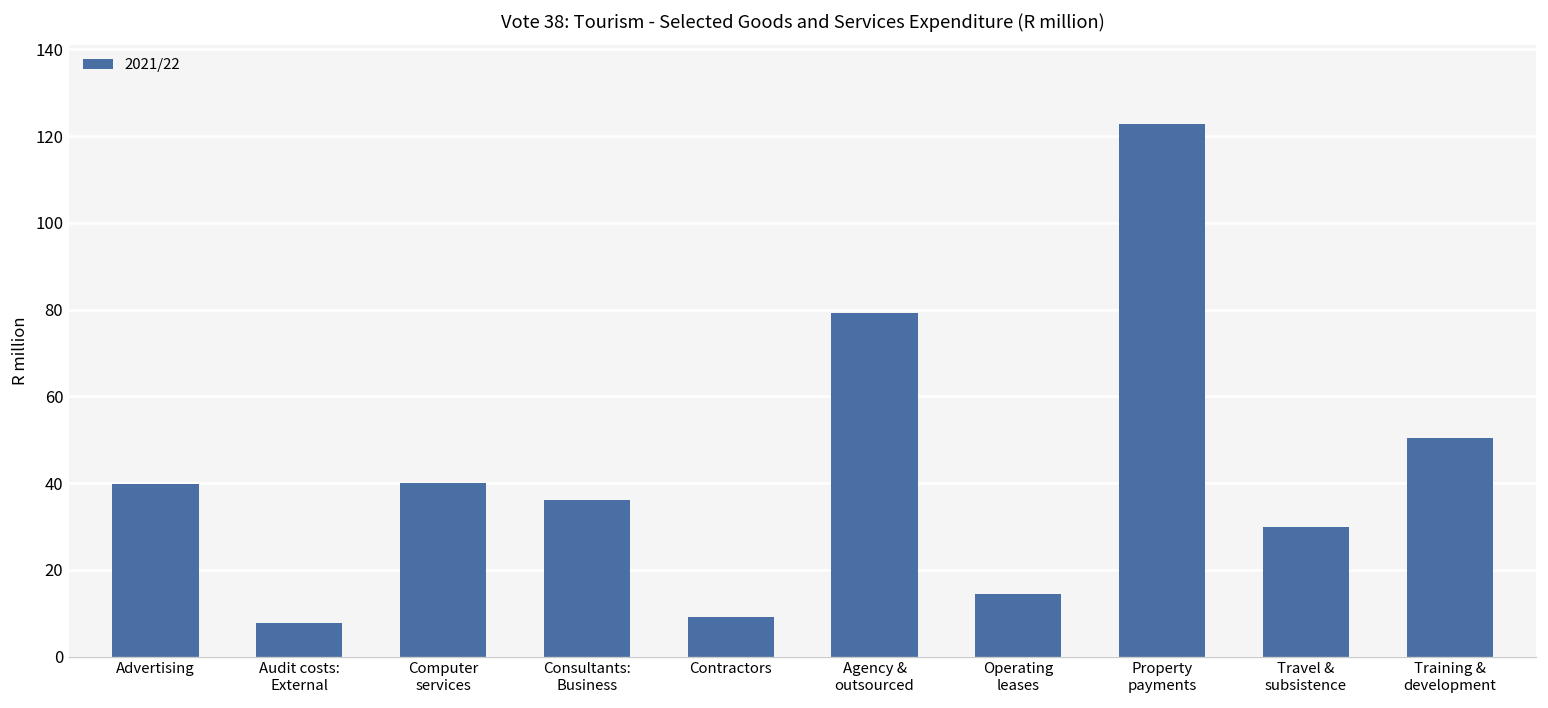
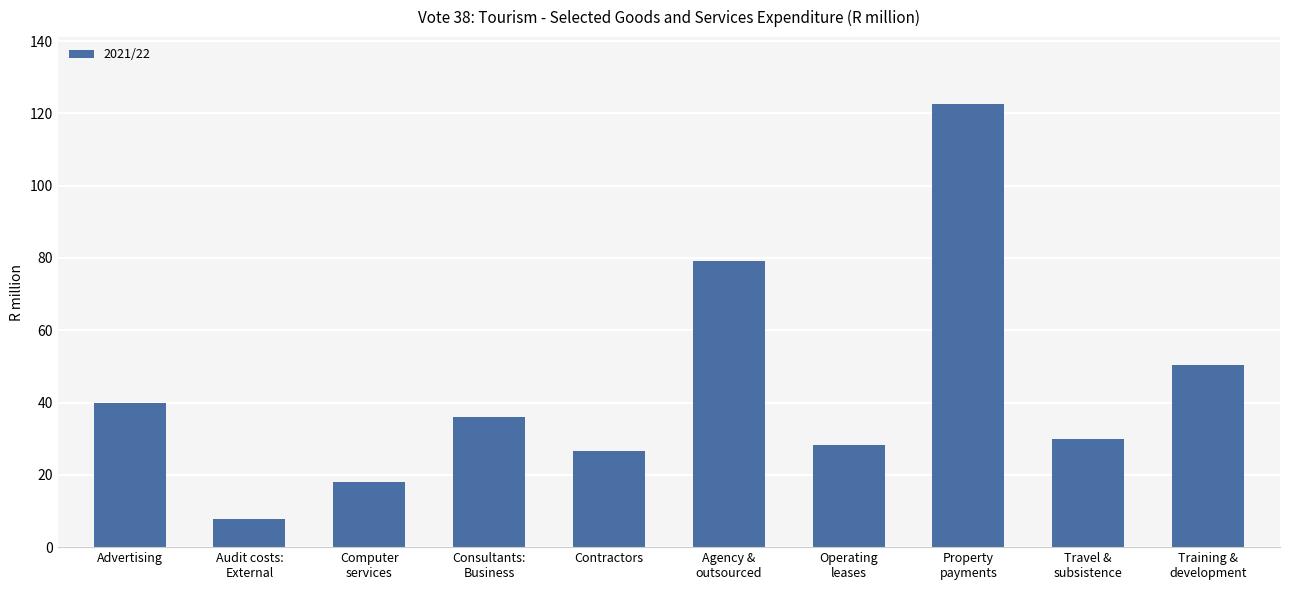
  {
    "Advertising": 40,
    "Audit costs: External": 8,
-   "Computer services": 40,
+   "Computer services": 18,
    "Consultants: Business": 36,
-   "Contractors": 9,
+   "Contractors": 26,
    "Agency & outsourced": 79,
-   "Operating leases": 14,
+   "Operating leases": 28,
    "Property payments": 123,
    "Travel & subsistence": 30,
    "Training & development": 50
  }
